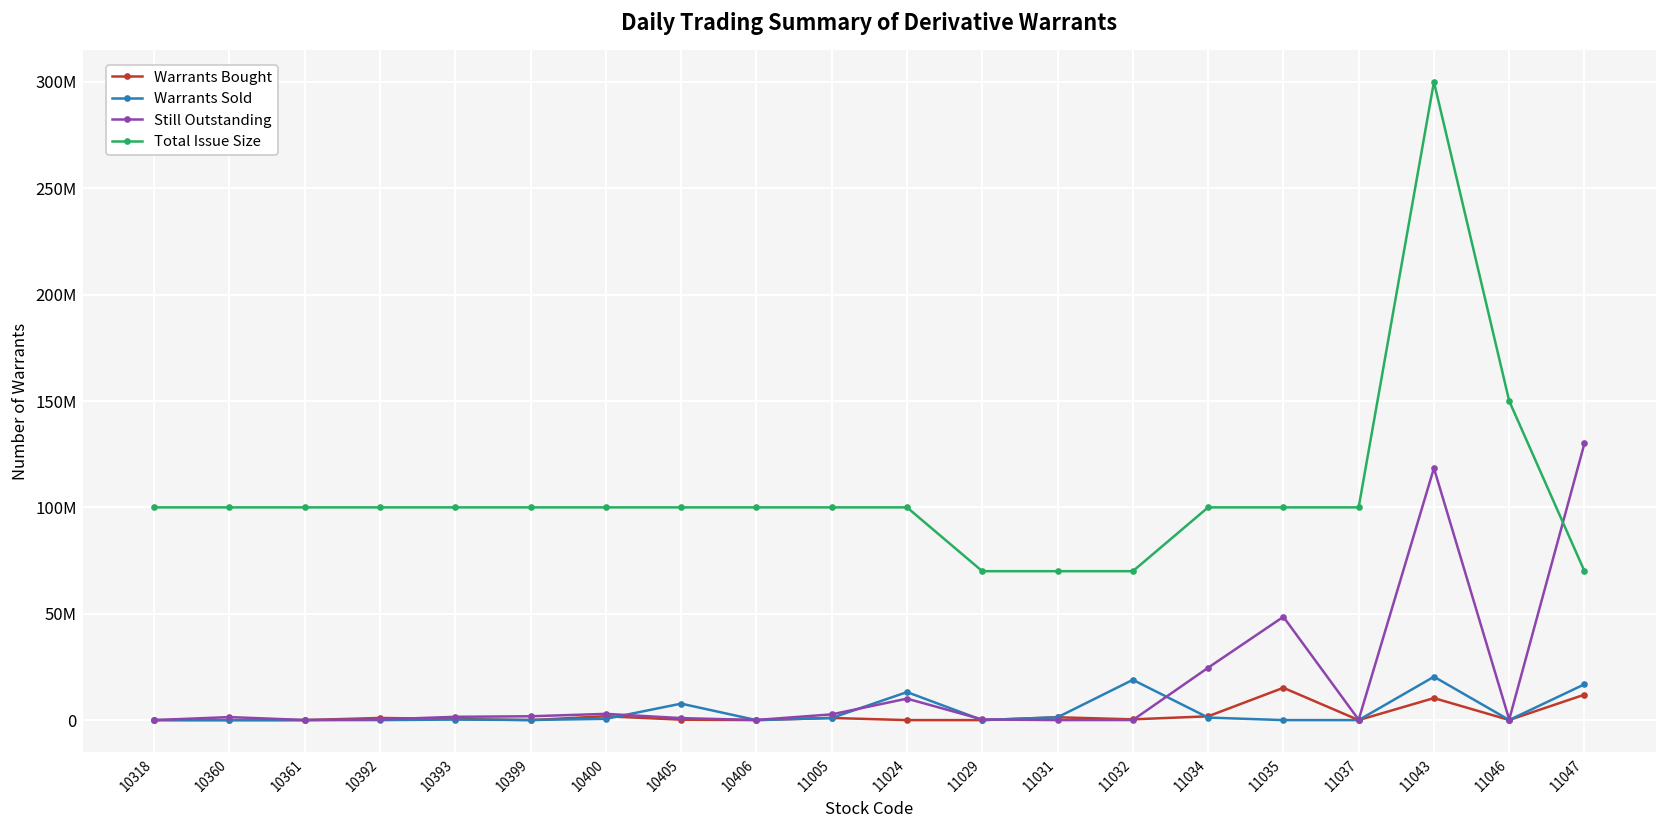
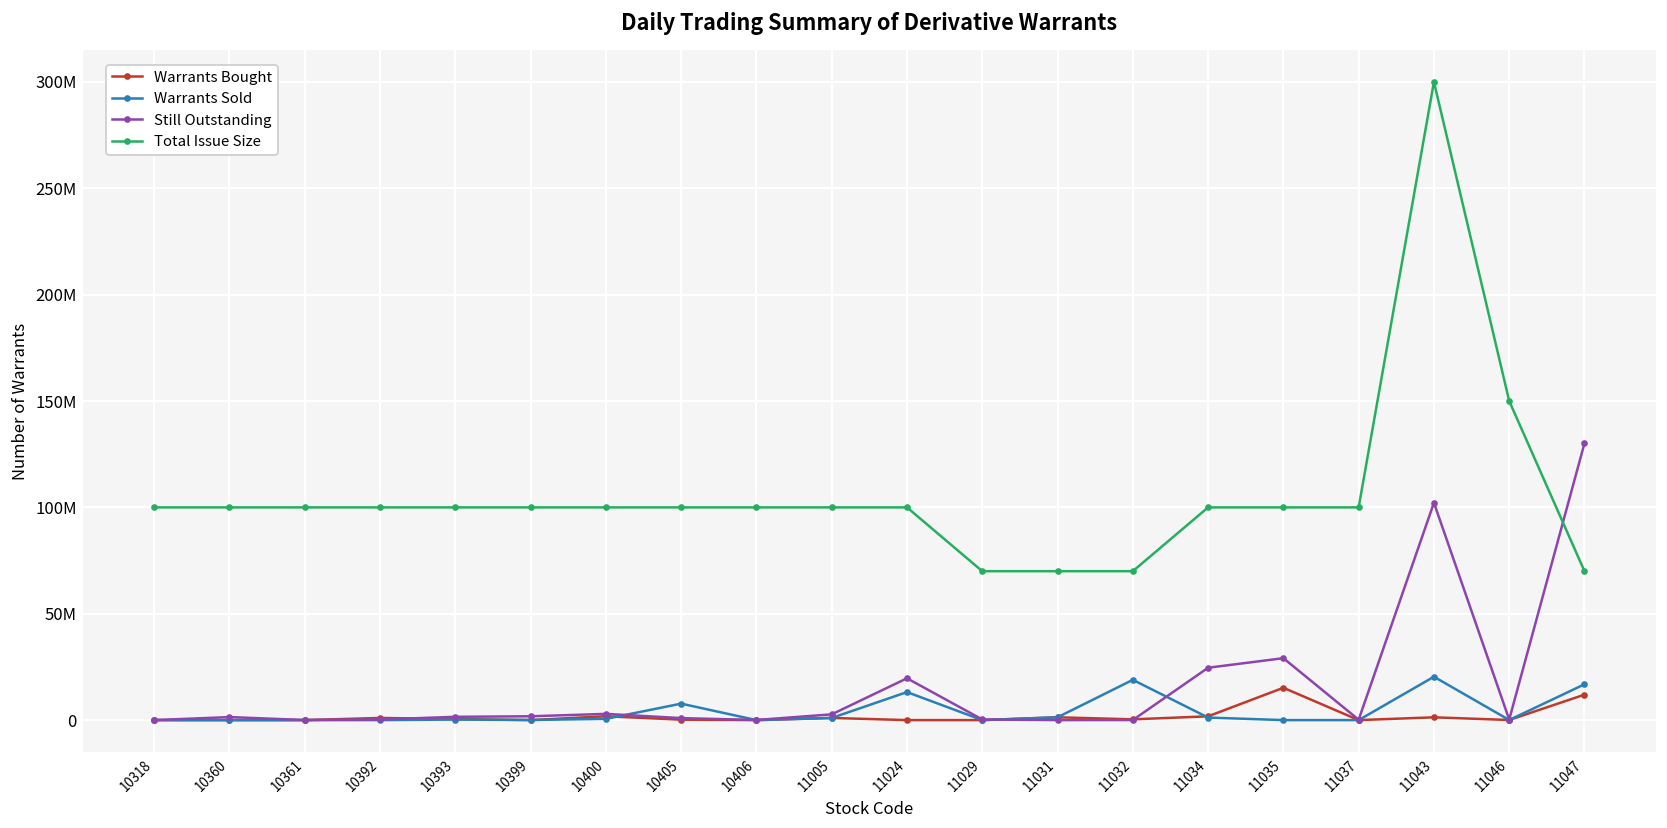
  {
    "Warrants Bought": {
      "11024": 0,
      "11035": 15000000,
-     "11043": 10000000,
+     "11043": 1000000,
      "11047": 12000000
    },
    "Warrants Sold": {
      "10405": 8000000,
      "11024": 13000000,
      "11032": 19000000,
      "11035": 0,
      "11043": 20000000,
      "11047": 17000000
    },
    "Still Outstanding": {
      "10399": 2000000,
      "11005": 3000000,
-     "11024": 10000000,
+     "11024": 20000000,
      "11034": 25000000,
-     "11035": 49000000,
-     "11043": 118000000,
+     "11035": 29000000,
+     "11043": 102000000,
      "11047": 130000000
    },
    "Total Issue Size": {
      "10318": 100000000,
      "10360": 100000000,
      "10361": 100000000,
      "10392": 100000000,
      "10393": 100000000,
      "10399": 100000000,
      "10400": 100000000,
      "10405": 100000000,
      "10406": 100000000,
      "11005": 100000000,
      "11024": 100000000,
      "11029": 70000000,
      "11031": 70000000,
      "11032": 70000000,
      "11034": 100000000,
      "11035": 100000000,
      "11037": 100000000,
      "11043": 300000000,
      "11046": 150000000,
      "11047": 70000000
    }
  }
